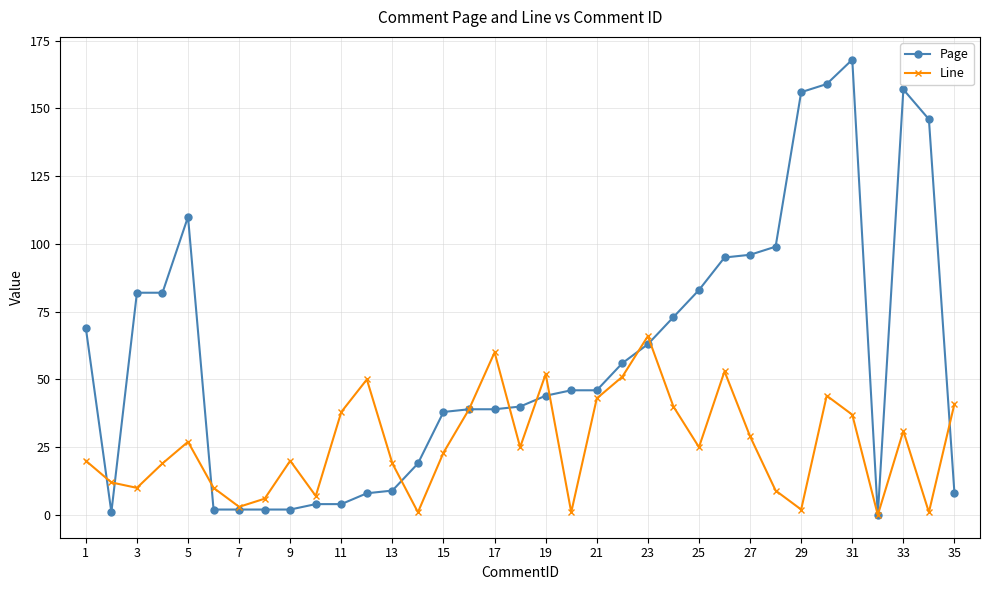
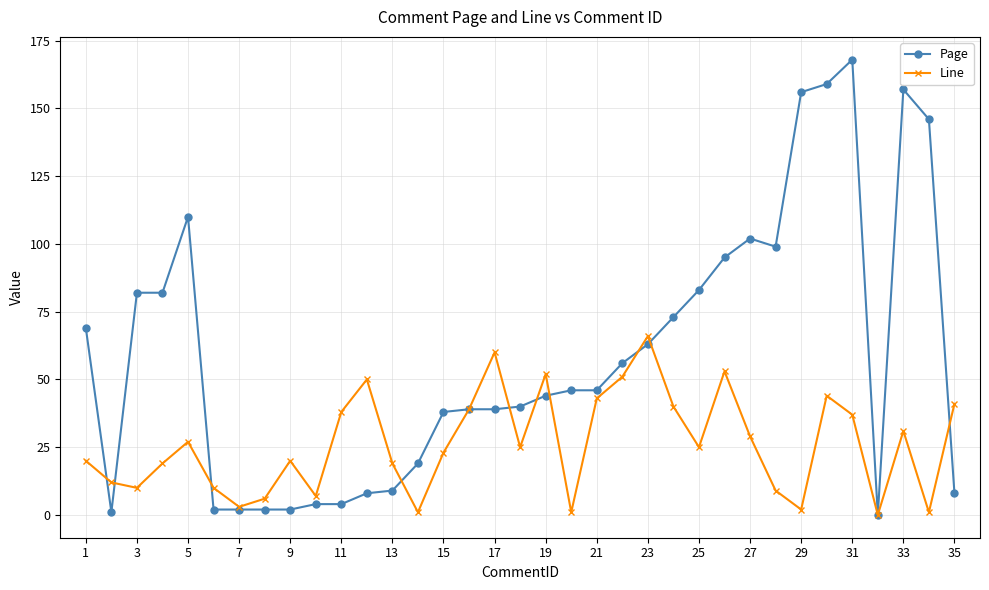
  {
    "Page": {
      "1": 69,
      "3": 82,
      "5": 110,
      "7": 2,
      "9": 2,
      "11": 4,
      "13": 9,
      "15": 38,
      "17": 39,
      "19": 44,
      "21": 46,
      "23": 63,
      "25": 83,
-     "27": 96,
+     "27": 102,
      "29": 156,
      "31": 168,
      "33": 157,
      "35": 8
    },
    "Line": {
      "1": 20,
      "3": 10,
      "5": 27,
      "7": 3,
      "9": 20,
      "11": 38,
      "13": 19,
      "15": 23,
      "17": 60,
      "19": 52,
      "21": 43,
      "23": 66,
      "25": 25,
      "27": 29,
      "29": 2,
      "31": 37,
      "33": 31,
      "35": 41
    }
  }
